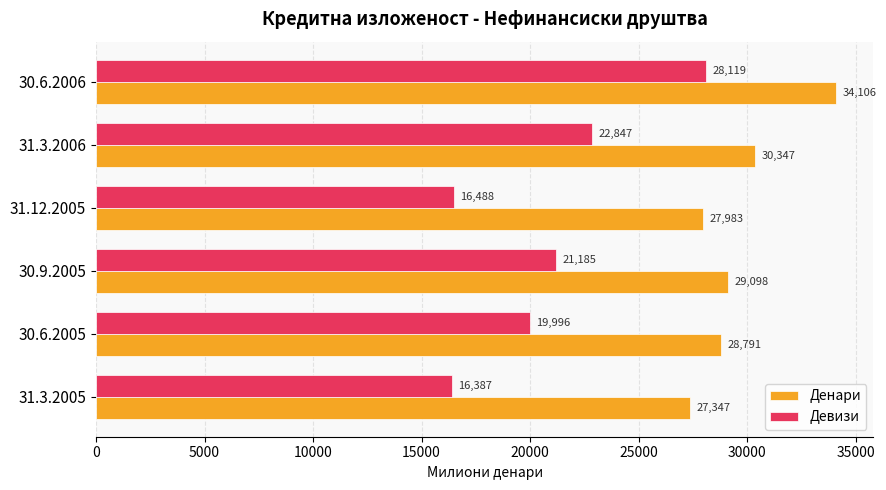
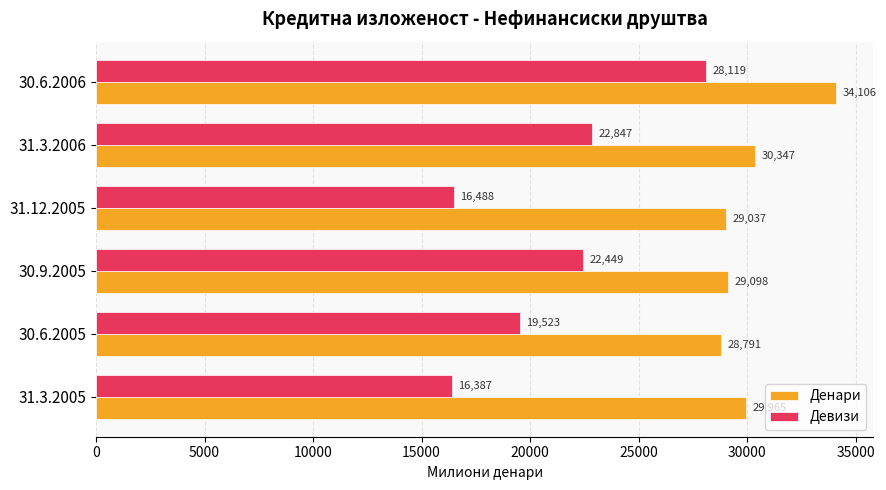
  {
    "Денари": {
      "30.6.2006": "34,106",
      "31.3.2006": "30,347",
-     "31.12.2005": "27,983",
+     "31.12.2005": "29,037",
      "30.9.2005": "29,098",
      "30.6.2005": "28,791",
-     "31.3.2005": "27300"
+     "31.3.2005": "30000"
    },
    "Девизи": {
      "30.6.2006": "28,119",
      "31.3.2006": "22,847",
      "31.12.2005": "16,488",
-     "30.9.2005": "21,185",
-     "30.6.2005": "19,996",
+     "30.9.2005": "22,449",
+     "30.6.2005": "19,523",
      "31.3.2005": "16,387"
    }
  }
